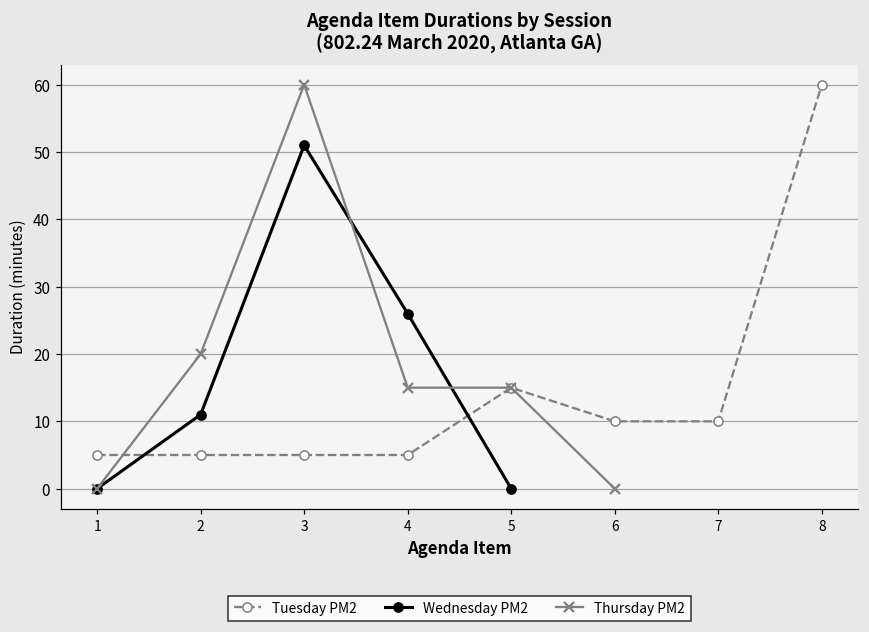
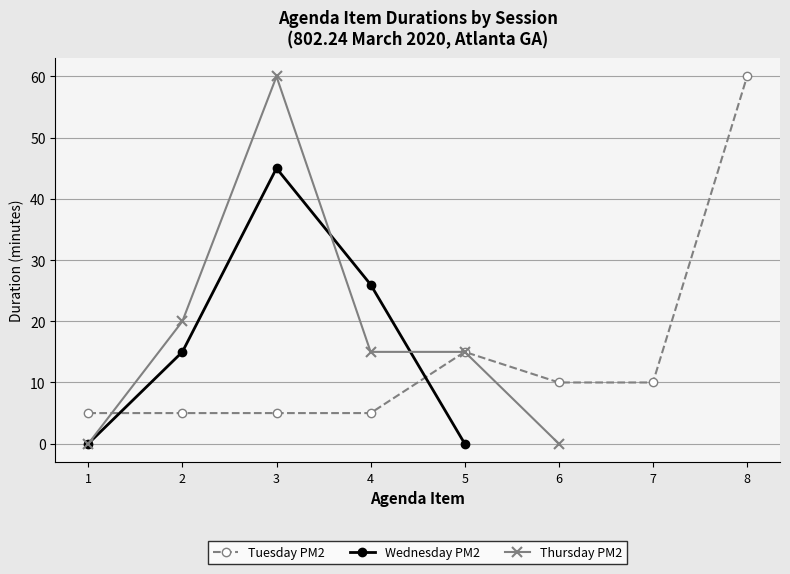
  {
    "Wednesday PM2": {
-     "2": 11,
-     "3": 51,
+     "2": 15,
+     "3": 45,
      "4": 26,
      "5": 0
    }
  }
